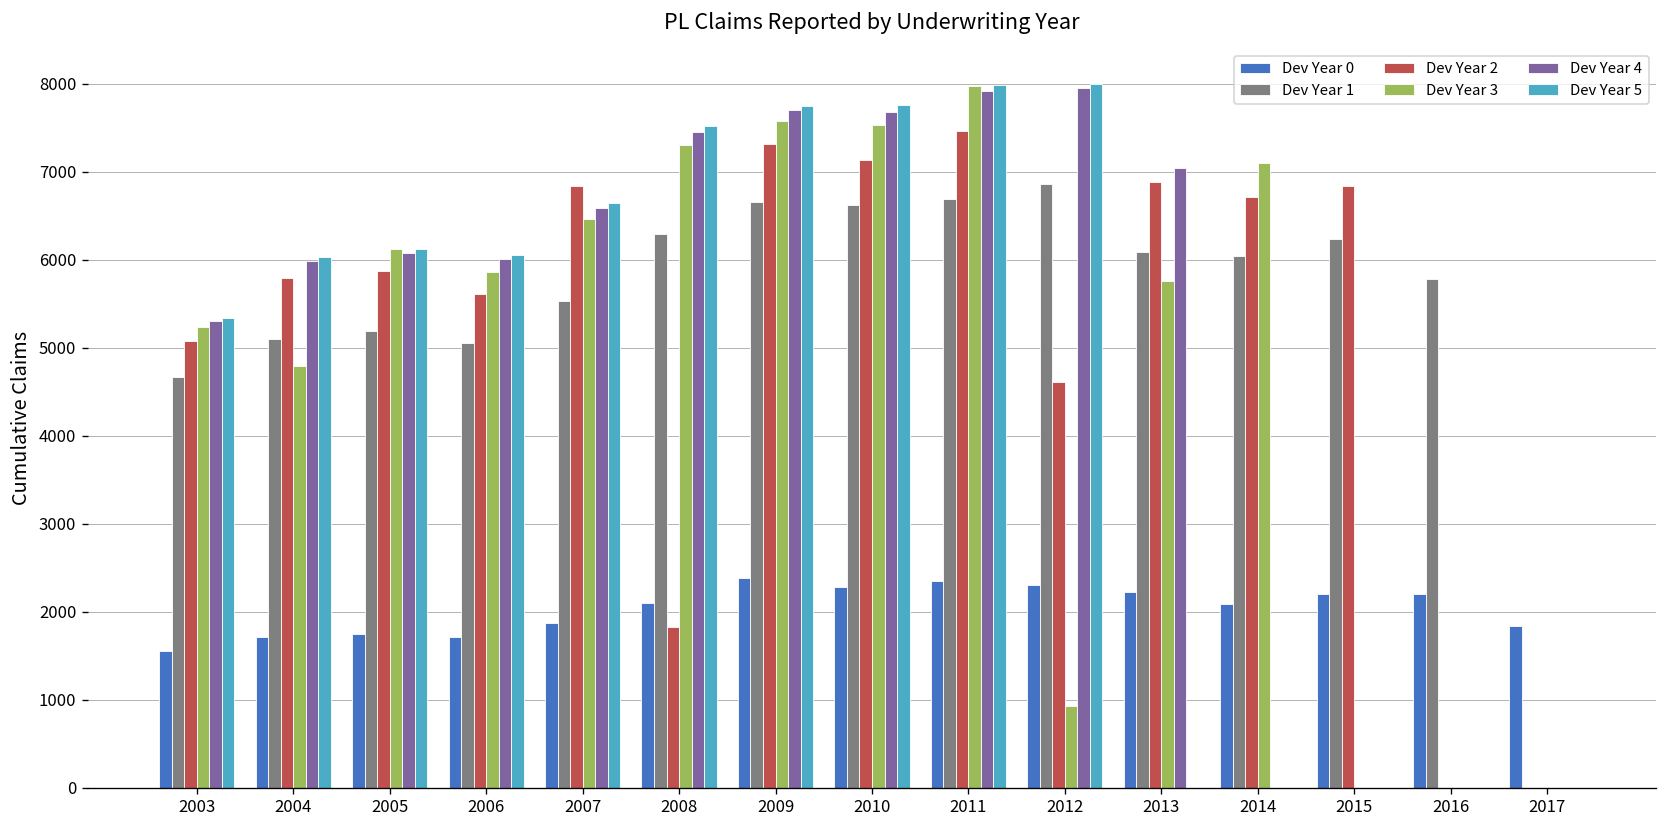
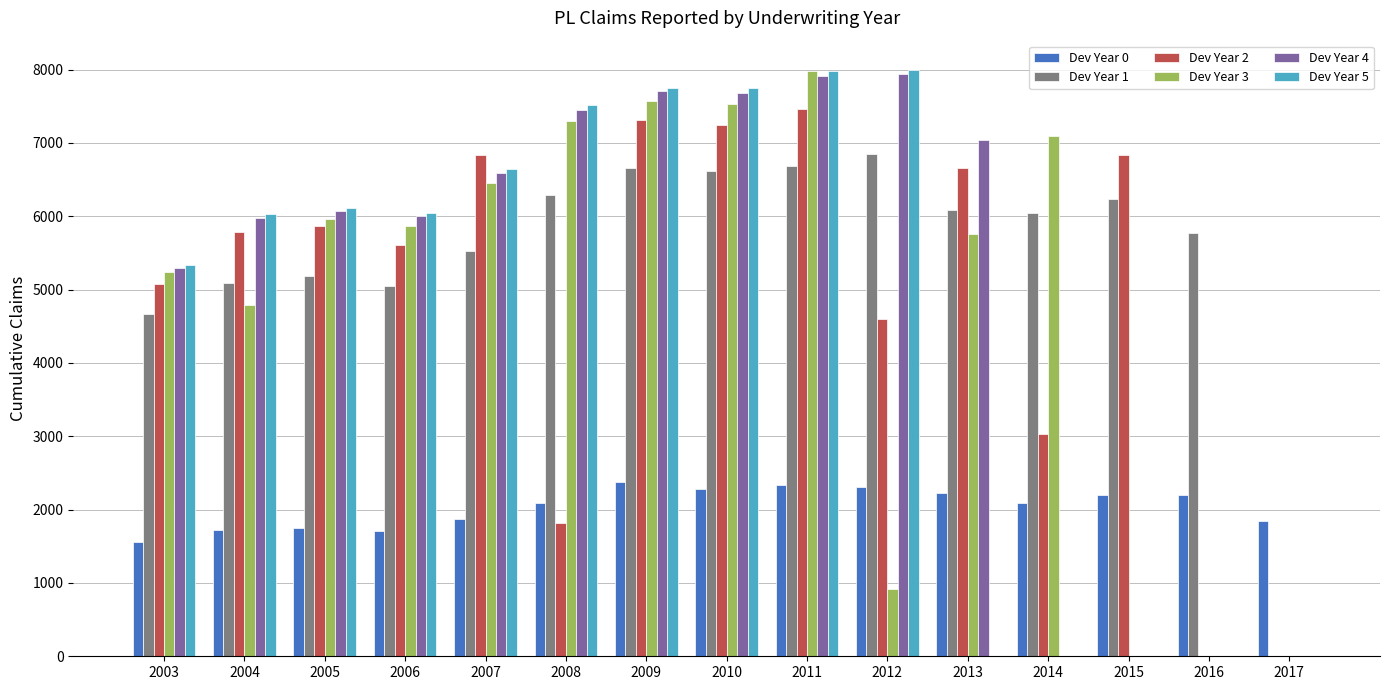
  {
    "Dev Year 2": {
      "2003": 5100,
      "2004": 5800,
      "2005": 5900,
      "2006": 5600,
      "2007": 6800,
      "2008": 1800,
      "2009": 7300,
-     "2010": 7100,
+     "2010": 7200,
      "2011": 7500,
      "2012": 4600,
-     "2013": 6900,
-     "2014": 6700,
+     "2013": 6700,
+     "2014": 3000,
      "2015": 6800,
      "2016": 0,
      "2017": 0
    },
    "Dev Year 3": {
      "2003": 5200,
      "2004": 4800,
-     "2005": 6100,
+     "2005": 6000,
      "2006": 5900,
      "2007": 6500,
      "2008": 7300,
      "2009": 7600,
      "2010": 7500,
      "2011": 8000,
      "2012": 900,
      "2013": 5800,
      "2014": 7100,
      "2015": 0,
      "2016": 0,
      "2017": 0
    }
  }
